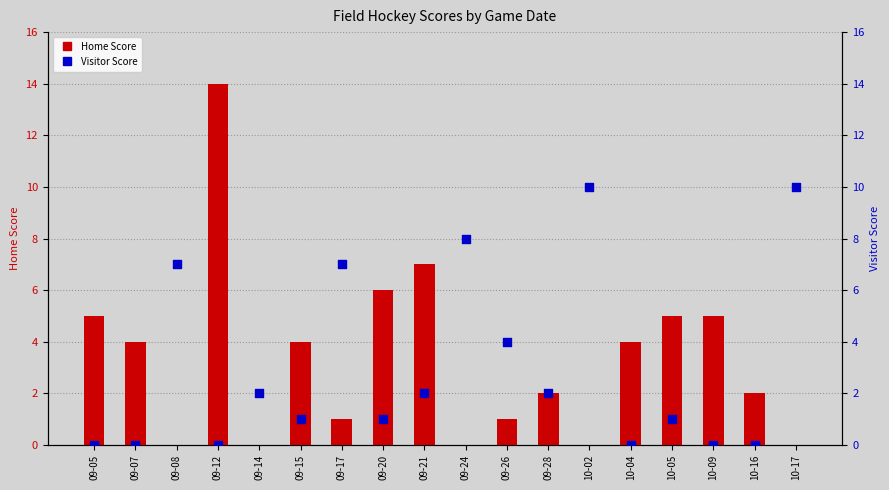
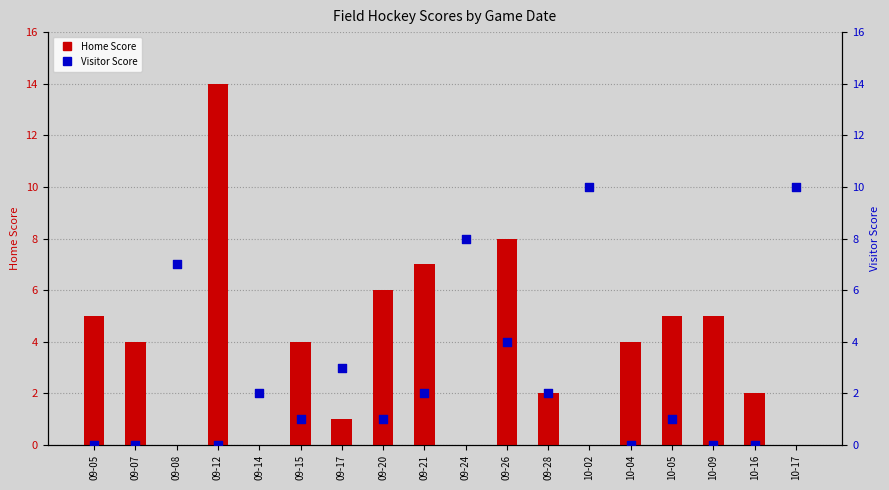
  {
    "Home Score": {
      "09-05": 5,
      "09-07": 4,
      "09-08": 0,
      "09-12": 14,
      "09-14": 0,
      "09-15": 4,
      "09-17": 1,
      "09-20": 6,
      "09-21": 7,
      "09-24": 0,
-     "09-26": 1,
+     "09-26": 8,
      "09-28": 2,
      "10-02": 0,
      "10-04": 4,
      "10-05": 5,
      "10-09": 5,
      "10-16": 2,
      "10-17": 0
    },
    "Visitor Score": {
-     "09-17": 7
+     "09-17": 3
    }
  }
